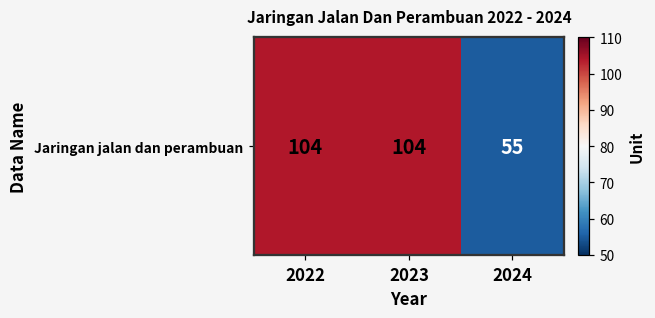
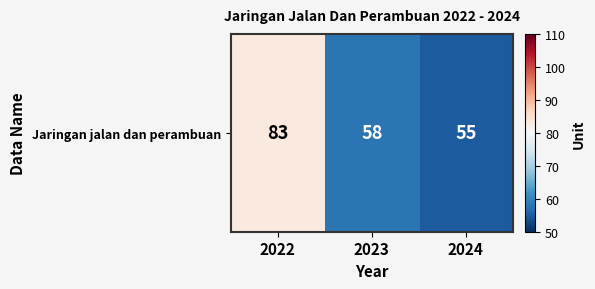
  {
    "Jaringan jalan dan perambuan": {
-     "2022": 104,
-     "2023": 104,
+     "2022": 83,
+     "2023": 58,
      "2024": 55
    }
  }
